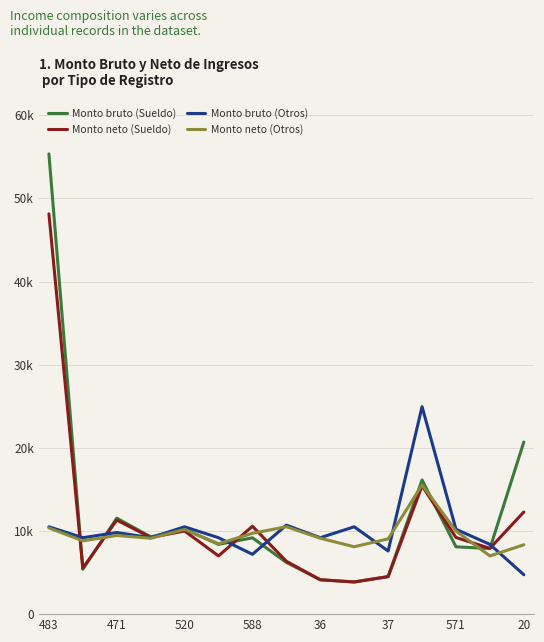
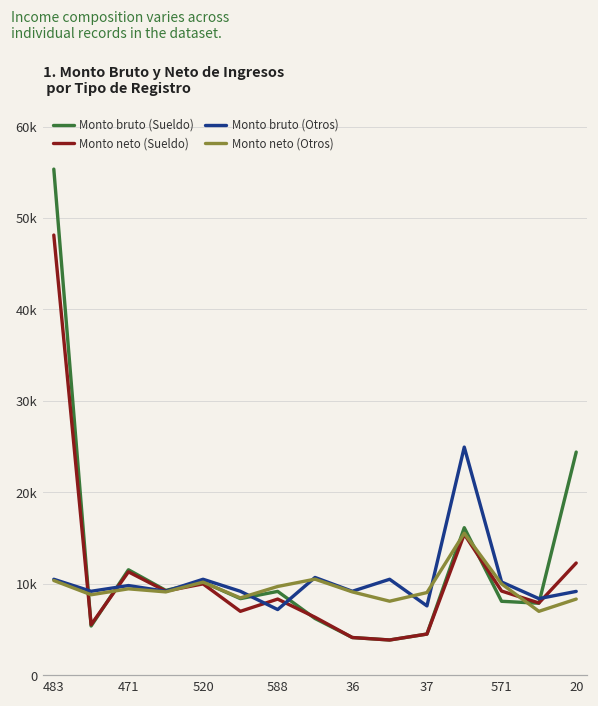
  {
    "Monto bruto (Sueldo)": {
      "483": 55000,
      "588": 9000,
      "571": 8000,
-     "20": 21000
+     "20": 24000
    },
    "Monto neto (Sueldo)": {
      "483": 48000,
-     "588": 11000,
+     "588": 8000,
      "571": 9000,
      "20": 12000
    },
    "Monto bruto (Otros)": {
      "471": 10000,
      "588": 7000,
      "37": 8000,
-     "20": 5000
+     "20": 9000
    },
    "Monto neto (Otros)": {
      "471": 9000,
      "588": 10000,
      "37": 9000,
      "20": 8000
    }
  }
